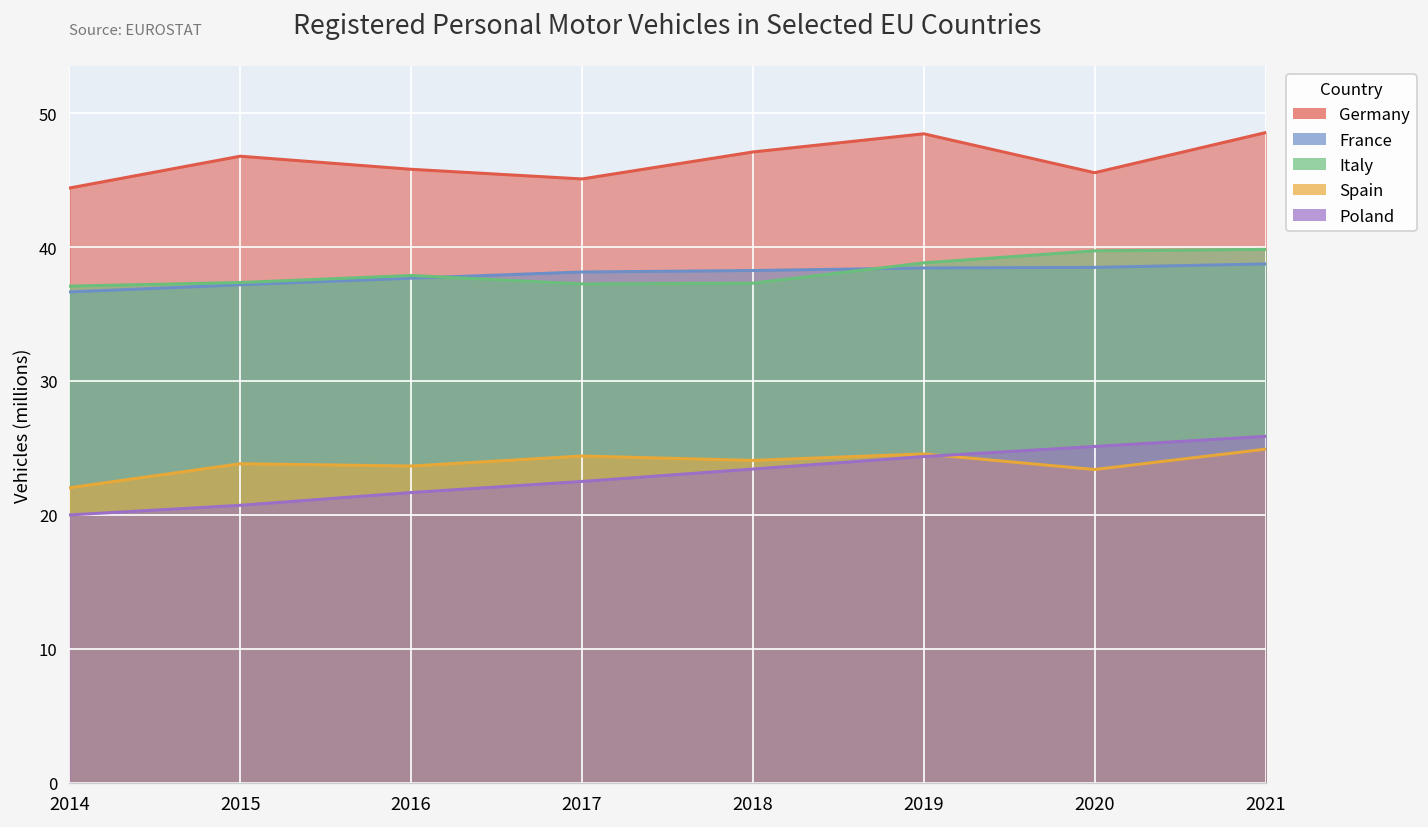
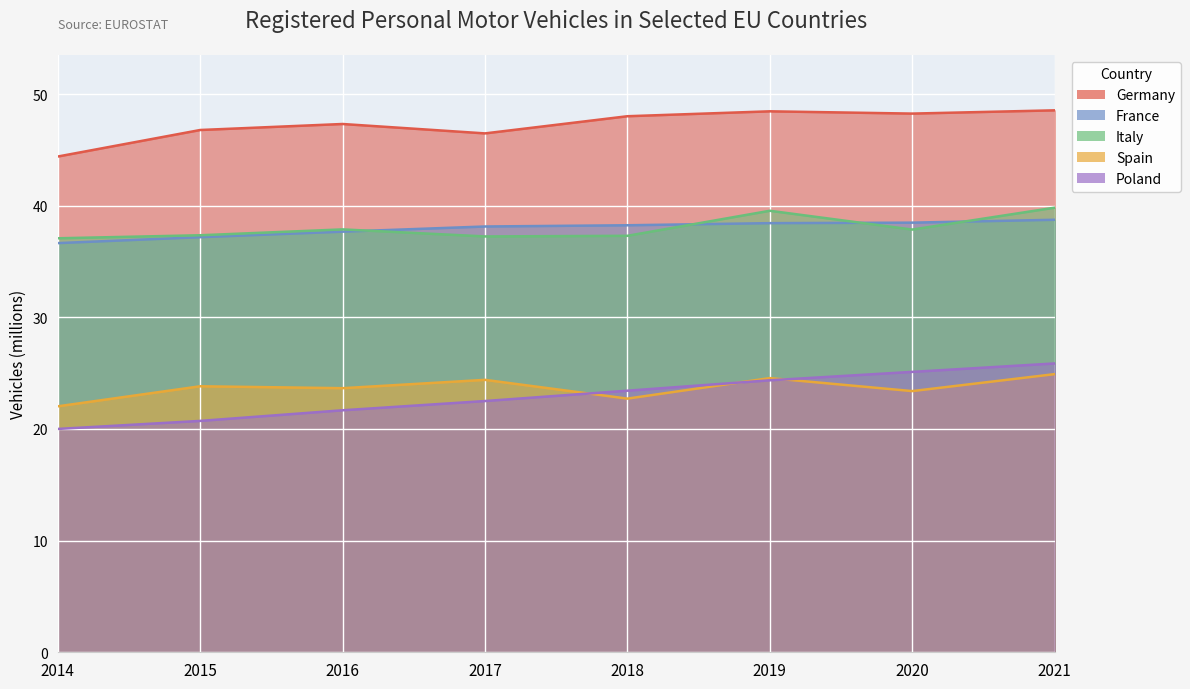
  {
    "Germany": {
      "2014": 44.4,
      "2015": 46.8,
-     "2016": 45.8,
-     "2017": 45.1,
-     "2018": 47.1,
+     "2016": 47.3,
+     "2017": 46.5,
+     "2018": 48.0,
      "2019": 48.5,
-     "2020": 45.5,
+     "2020": 48.2,
      "2021": 48.5
    },
    "Italy": {
      "2014": 37.1,
      "2017": 37.2,
      "2018": 37.3,
-     "2019": 38.8,
-     "2020": 39.7,
+     "2019": 39.5,
+     "2020": 37.9,
      "2021": 39.8
    },
    "Spain": {
      "2014": 22.0,
      "2015": 23.8,
      "2016": 23.7,
      "2017": 24.4,
-     "2018": 24.1,
+     "2018": 22.7,
      "2020": 23.4,
      "2021": 24.9
    }
  }
